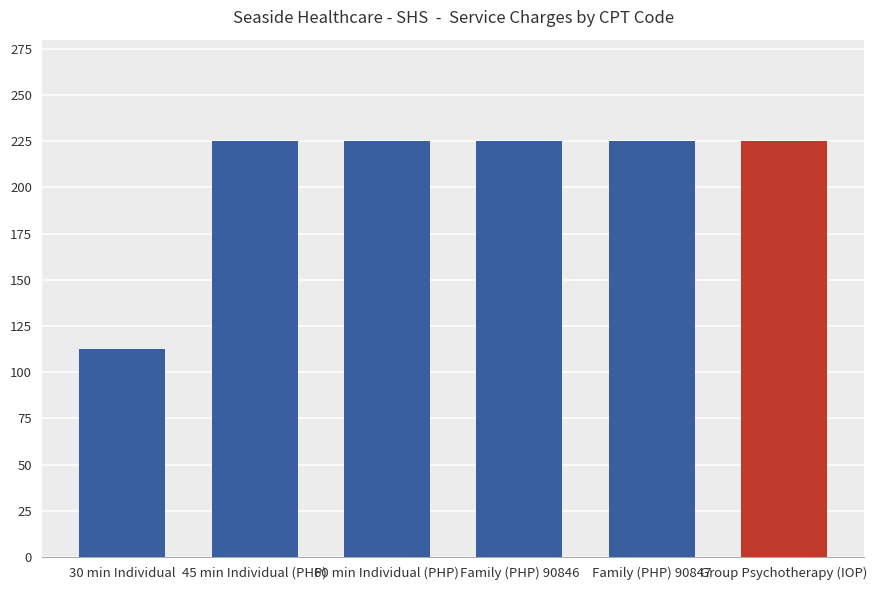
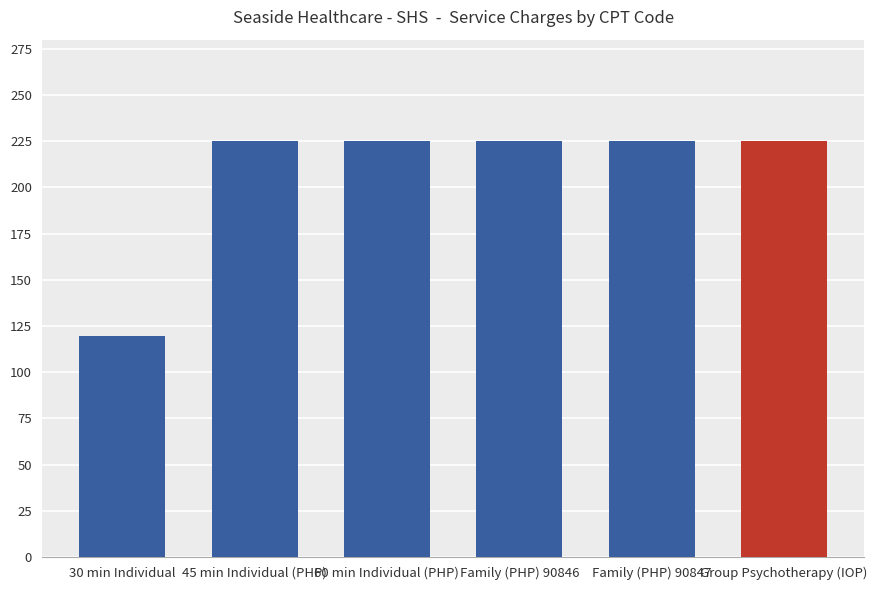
  {
-   "30 min Individual": 113,
+   "30 min Individual": 120,
    "45 min Individual (PHP)": 225,
    "60 min Individual (PHP)": 225,
    "Family (PHP) 90846": 225,
    "Family (PHP) 90847": 225,
    "Group Psychotherapy (IOP)": 225
  }
